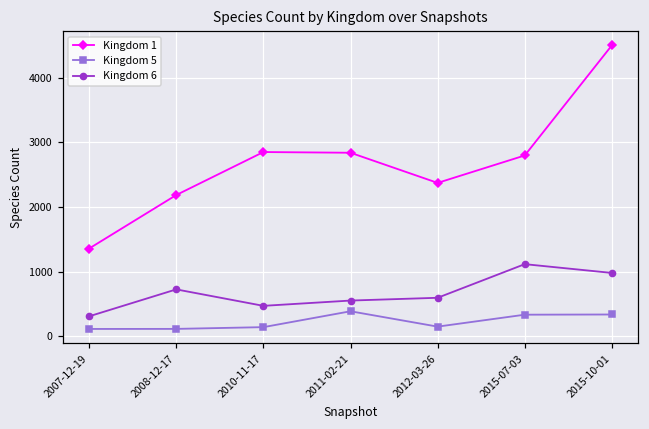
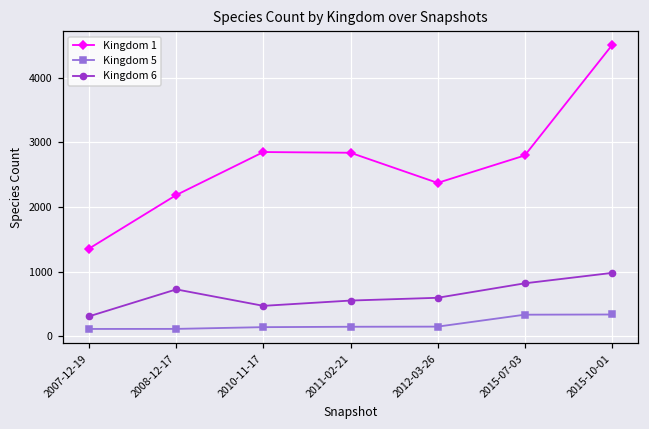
  {
    "Kingdom 1": {
      "2007-12-19": 1400,
      "2008-12-17": 2200,
      "2010-11-17": 2900,
      "2011-02-21": 2800,
      "2012-03-26": 2400,
      "2015-07-03": 2800,
      "2015-10-01": 4500
    },
    "Kingdom 5": {
      "2007-12-19": 100,
      "2008-12-17": 100,
      "2010-11-17": 100,
-     "2011-02-21": 400,
+     "2011-02-21": 100,
      "2012-03-26": 100,
      "2015-07-03": 300,
      "2015-10-01": 300
    },
    "Kingdom 6": {
      "2007-12-19": 300,
      "2008-12-17": 700,
      "2010-11-17": 500,
      "2011-02-21": 600,
      "2012-03-26": 600,
-     "2015-07-03": 1100,
+     "2015-07-03": 800,
      "2015-10-01": 1000
    }
  }
